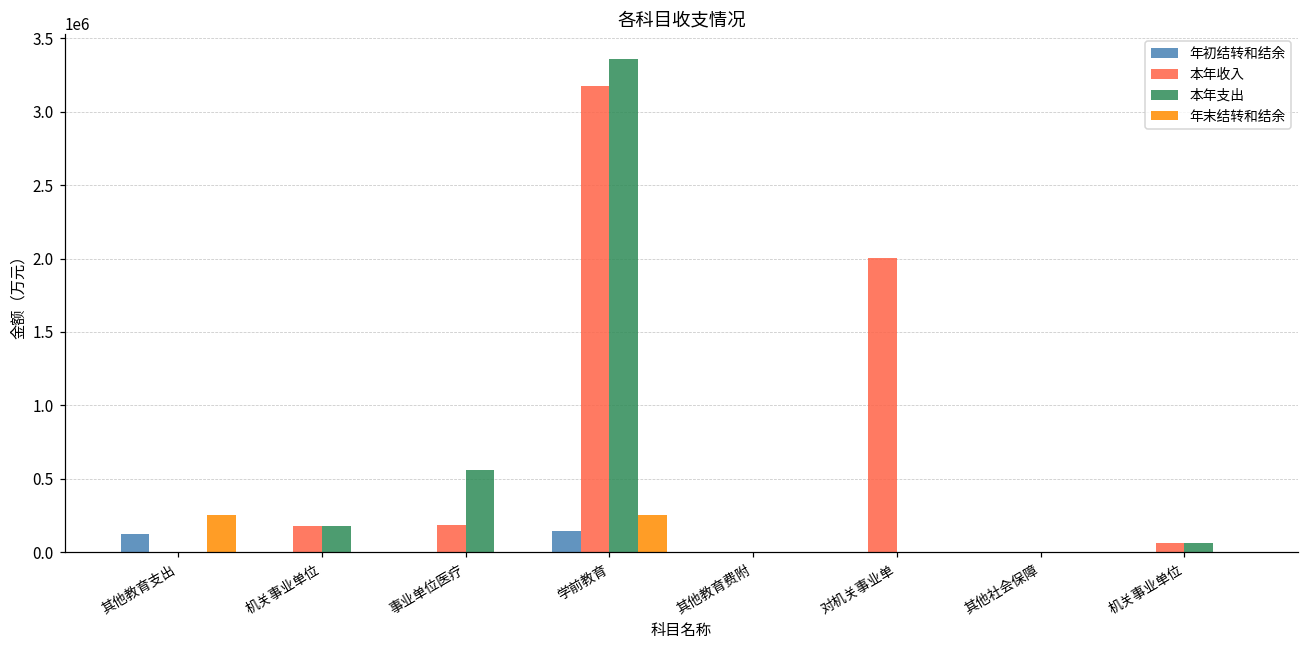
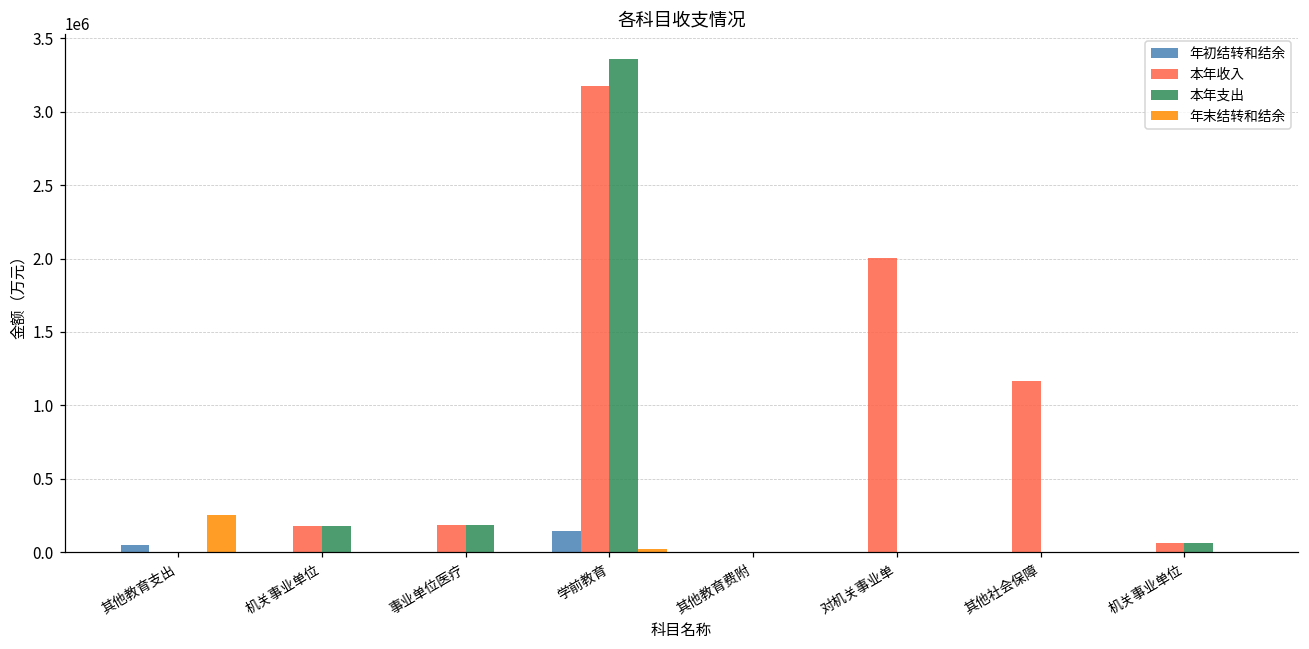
  {
    "年初结转和结余": {
-     "其他教育支出": 120000,
+     "其他教育支出": 50000,
      "事业单位医疗": 0,
      "学前教育": 140000,
      "对机关事业单": 0,
      "其他社会保障": 0
    },
    "本年收入": {
      "其他教育支出": 0,
      "事业单位医疗": 180000,
      "学前教育": 3180000,
      "其他教育费附": 0,
      "对机关事业单": 2000000,
-     "其他社会保障": 0
+     "其他社会保障": 1170000
    },
    "本年支出": {
      "其他教育支出": 0,
-     "事业单位医疗": 560000,
+     "事业单位医疗": 180000,
      "学前教育": 3360000,
      "其他教育费附": 0
    },
    "年末结转和结余": {
      "其他教育支出": 250000,
      "事业单位医疗": 0,
-     "学前教育": 250000,
+     "学前教育": 20000,
      "对机关事业单": 0,
      "其他社会保障": 0
    }
  }
